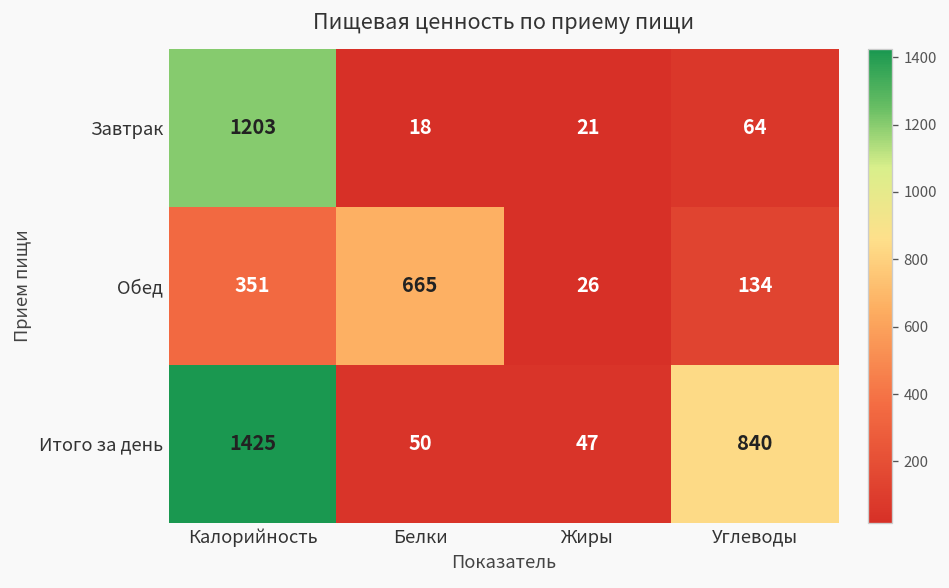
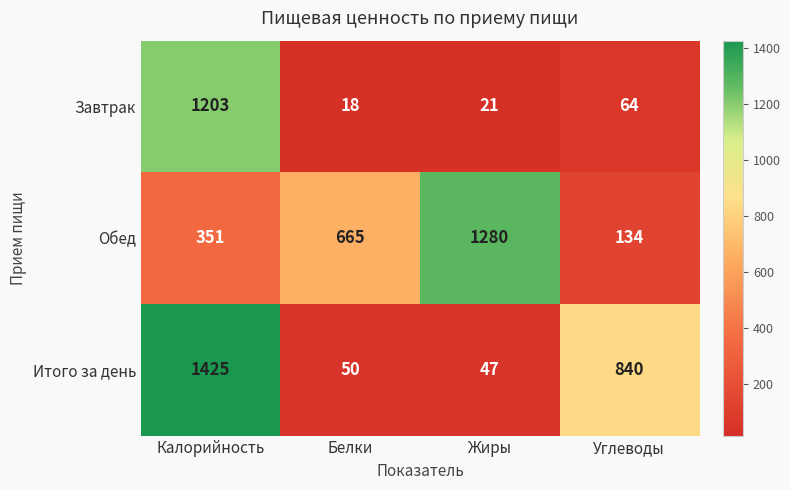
  {
    "Завтрак": {
      "Калорийность": 1203,
      "Белки": 18,
      "Жиры": 21,
      "Углеводы": 64
    },
    "Обед": {
      "Калорийность": 351,
      "Белки": 665,
-     "Жиры": 26,
+     "Жиры": 1280,
      "Углеводы": 134
    },
    "Итого за день": {
      "Калорийность": 1425,
      "Белки": 50,
      "Жиры": 47,
      "Углеводы": 840
    }
  }
